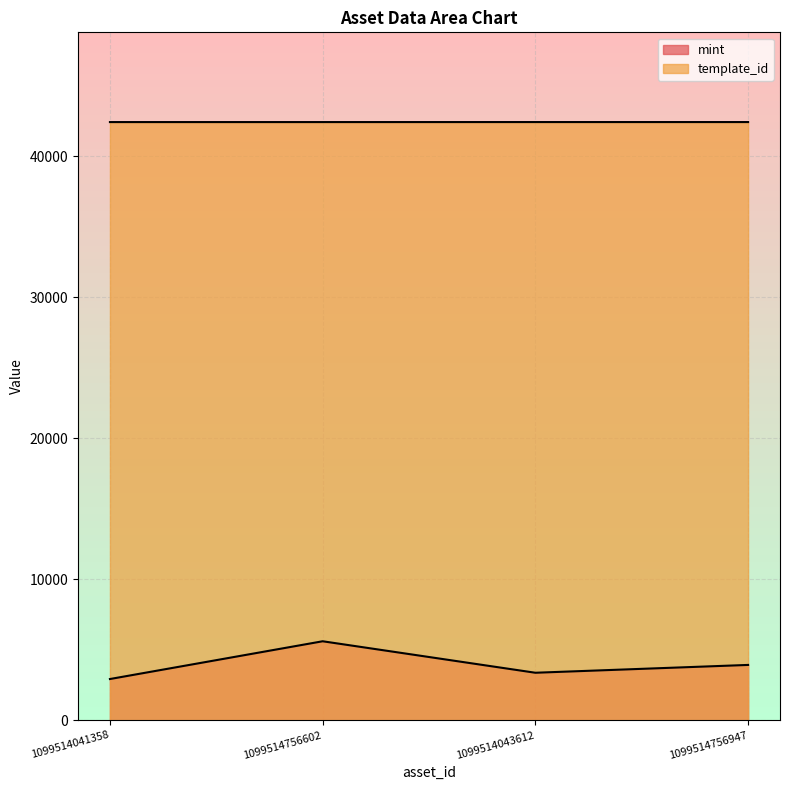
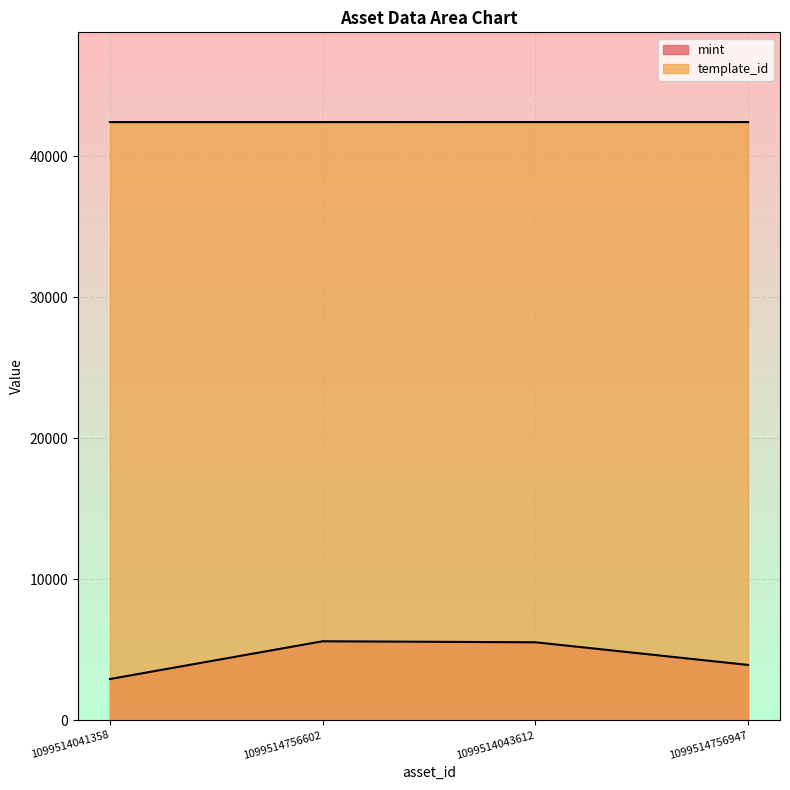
  {
    "mint": {
      "1099514041358": 2900,
      "1099514756602": 5600,
-     "1099514043612": 3400,
+     "1099514043612": 5500,
      "1099514756947": 3900
    },
    "template_id": {
      "1099514041358": 42400,
      "1099514756602": 42400,
      "1099514043612": 42400,
      "1099514756947": 42400
    }
  }
